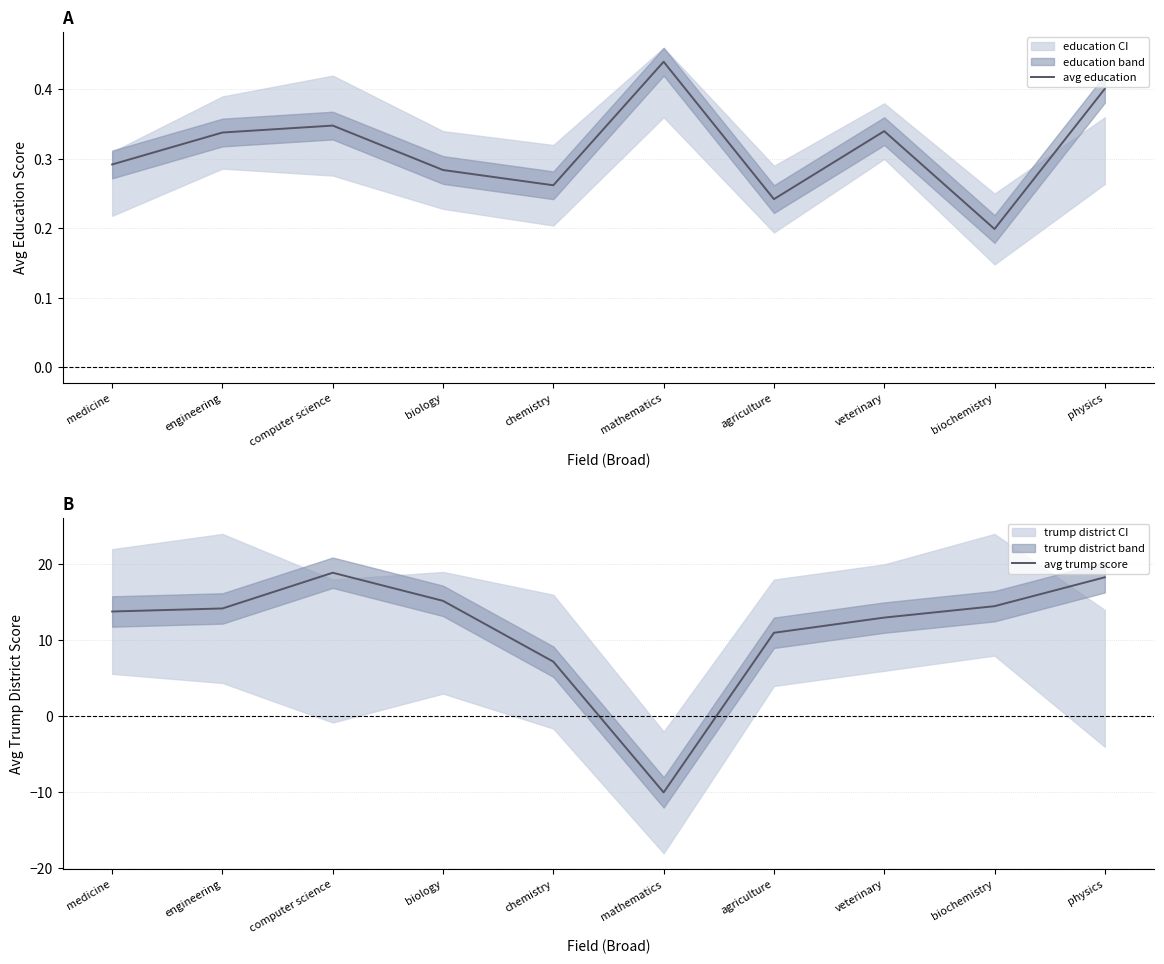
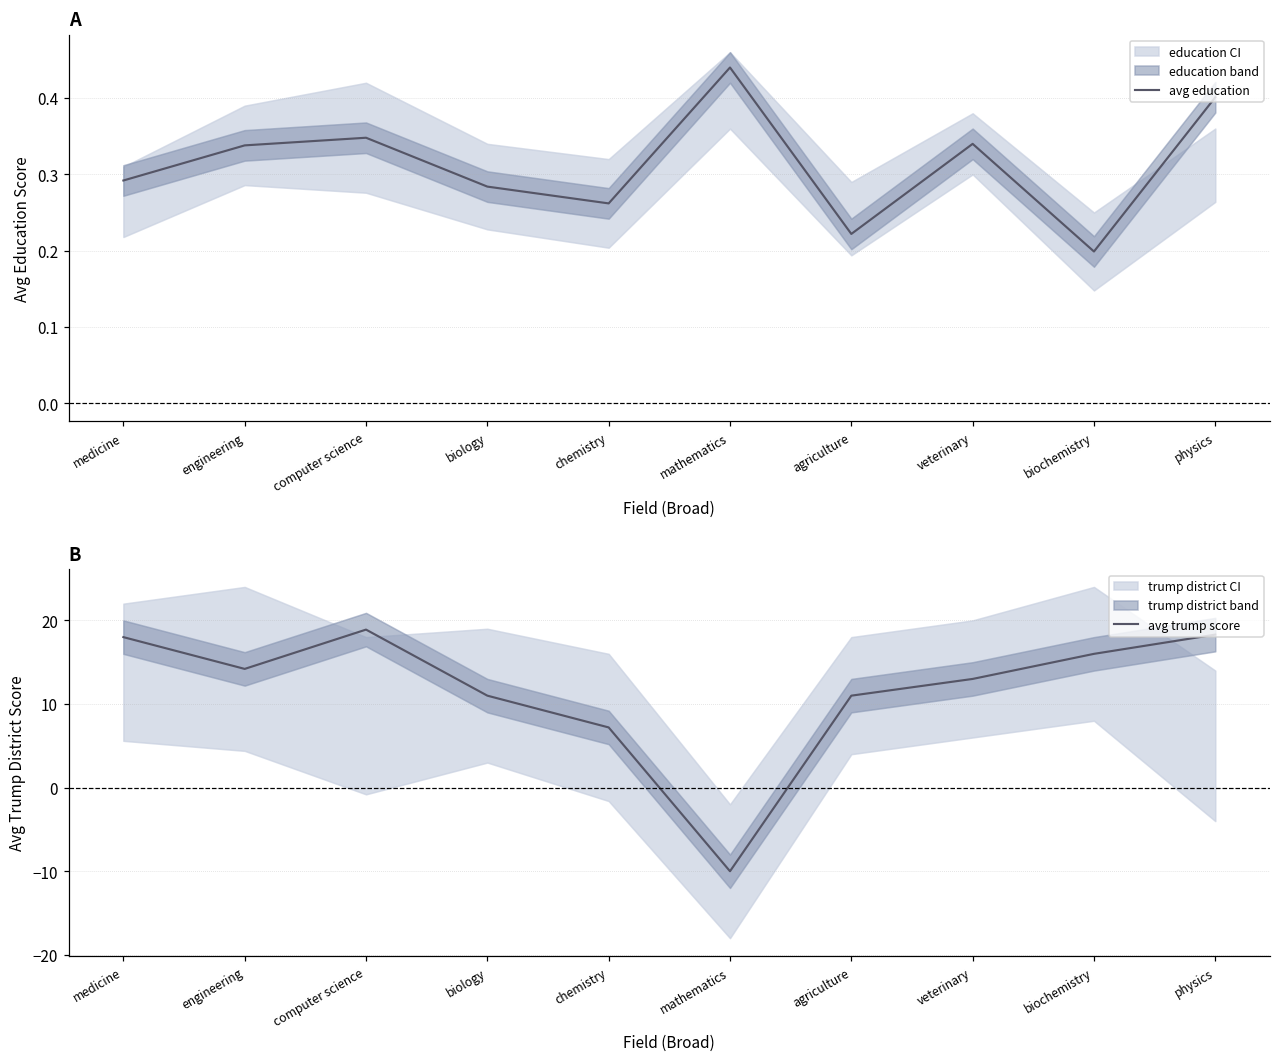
  {
    "A": {
      "avg education": {
        "medicine": 0.29,
        "engineering": 0.34,
        "computer science": 0.35,
        "biology": 0.28,
        "chemistry": 0.26,
        "mathematics": 0.44,
-       "agriculture": 0.24,
+       "agriculture": 0.22,
        "veterinary": 0.34,
        "biochemistry": 0.20,
        "physics": 0.40
      }
    },
    "B": {
      "avg trump score": {
-       "medicine": 14,
+       "medicine": 18,
        "engineering": 14,
        "computer science": 19,
-       "biology": 15,
+       "biology": 11,
        "chemistry": 7,
        "mathematics": -10,
        "agriculture": 11,
        "veterinary": 13,
-       "biochemistry": 15,
+       "biochemistry": 16,
        "physics": 18
      }
    }
  }
